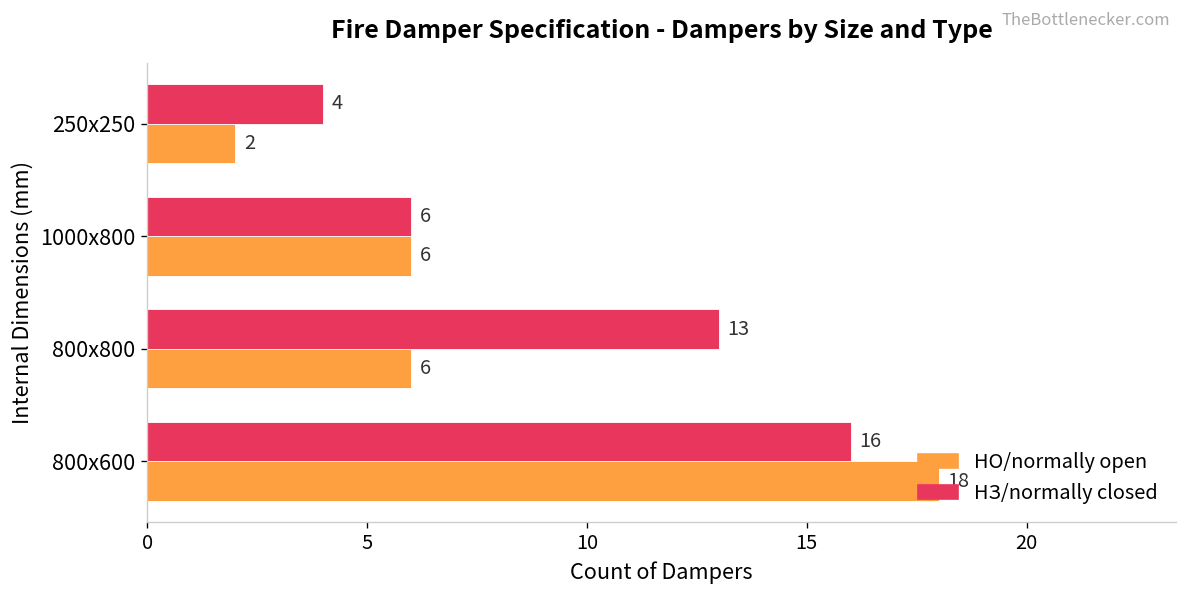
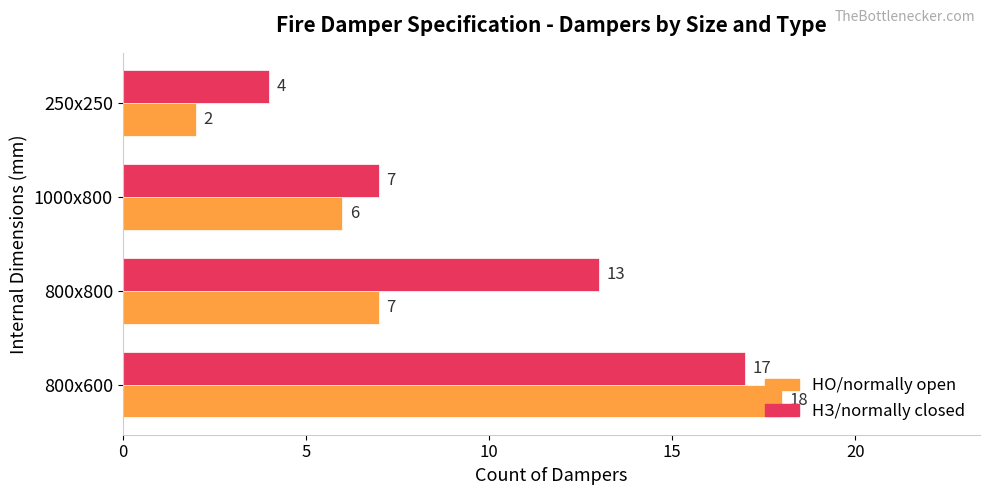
  {
    "НО/normally open": {
      "250x250": 2,
      "1000х800": 6,
-     "800х800": 6,
+     "800х800": 7,
      "800x600": 18
    },
    "НЗ/normally closed": {
      "250x250": 4,
-     "1000х800": 6,
+     "1000х800": 7,
      "800х800": 13,
-     "800x600": 16
+     "800x600": 17
    }
  }
